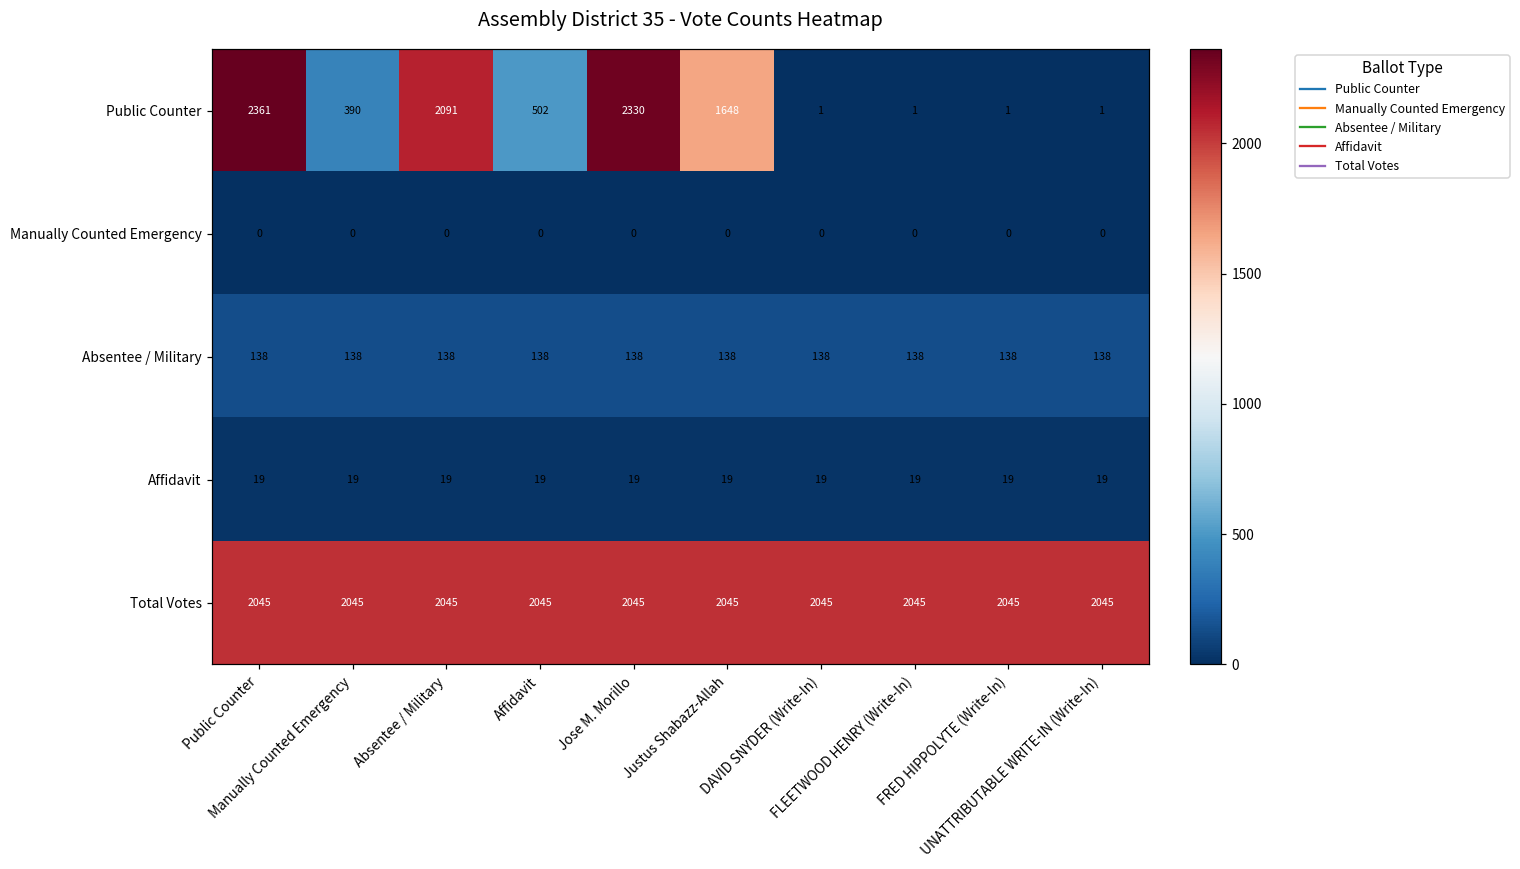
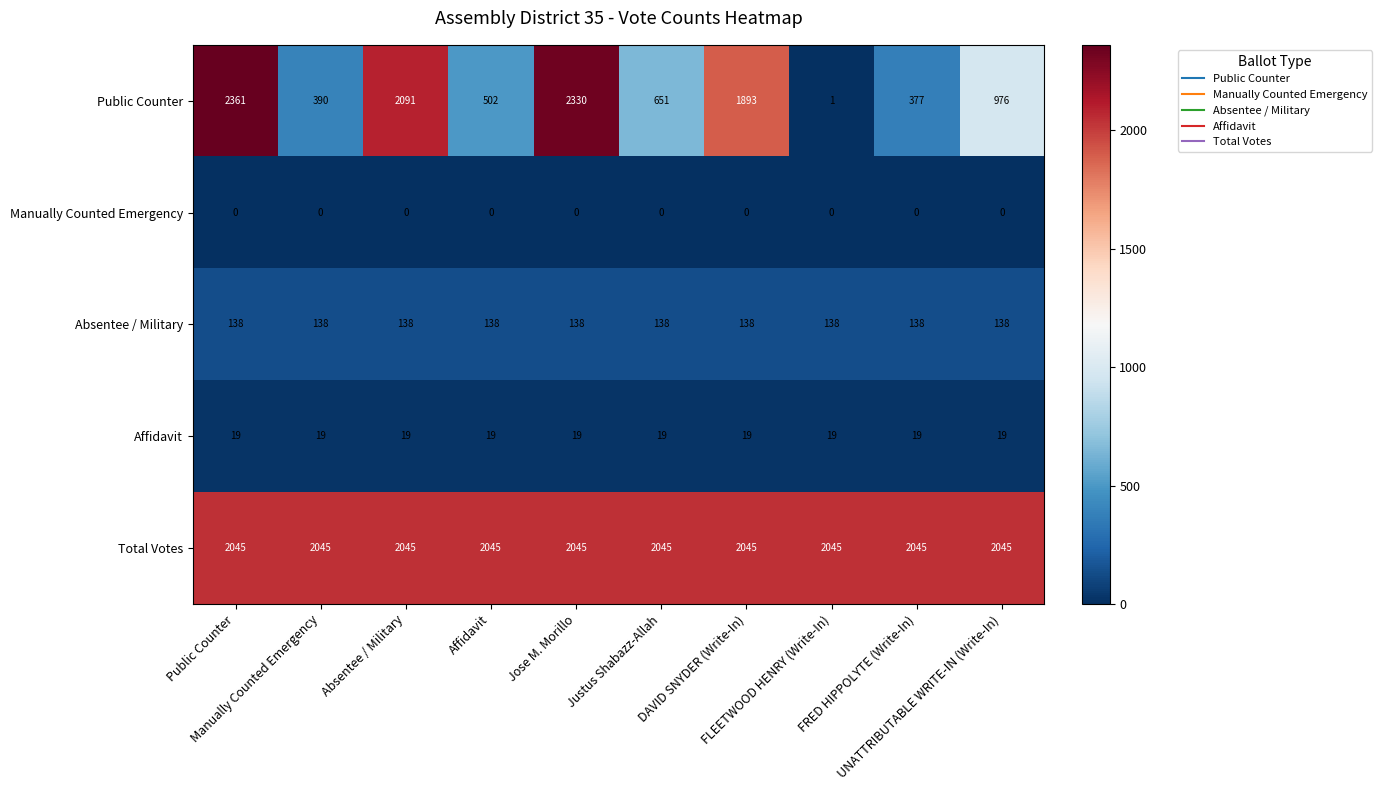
  {
    "Public Counter": {
      "Public Counter": 2361,
      "Manually Counted Emergency": 390,
      "Absentee / Military": 2091,
      "Affidavit": 502,
      "Jose M. Morillo": 2330,
-     "Justus Shabazz-Allah": 1648,
-     "DAVID SNYDER (Write-In)": 1,
+     "Justus Shabazz-Allah": 651,
+     "DAVID SNYDER (Write-In)": 1893,
      "FLEETWOOD HENRY (Write-In)": 1,
-     "FRED HIPPOLYTE (Write-In)": 1,
-     "UNATTRIBUTABLE WRITE-IN (Write-In)": 1
+     "FRED HIPPOLYTE (Write-In)": 377,
+     "UNATTRIBUTABLE WRITE-IN (Write-In)": 976
    },
    "Manually Counted Emergency": {
      "Public Counter": 0,
      "Manually Counted Emergency": 0,
      "Absentee / Military": 0,
      "Affidavit": 0,
      "Jose M. Morillo": 0,
      "Justus Shabazz-Allah": 0,
      "DAVID SNYDER (Write-In)": 0,
      "FLEETWOOD HENRY (Write-In)": 0,
      "FRED HIPPOLYTE (Write-In)": 0,
      "UNATTRIBUTABLE WRITE-IN (Write-In)": 0
    },
    "Absentee / Military": {
      "Public Counter": 138,
      "Manually Counted Emergency": 138,
      "Absentee / Military": 138,
      "Affidavit": 138,
      "Jose M. Morillo": 138,
      "Justus Shabazz-Allah": 138,
      "DAVID SNYDER (Write-In)": 138,
      "FLEETWOOD HENRY (Write-In)": 138,
      "FRED HIPPOLYTE (Write-In)": 138,
      "UNATTRIBUTABLE WRITE-IN (Write-In)": 138
    },
    "Affidavit": {
      "Public Counter": 19,
      "Manually Counted Emergency": 19,
      "Absentee / Military": 19,
      "Affidavit": 19,
      "Jose M. Morillo": 19,
      "Justus Shabazz-Allah": 19,
      "DAVID SNYDER (Write-In)": 19,
      "FLEETWOOD HENRY (Write-In)": 19,
      "FRED HIPPOLYTE (Write-In)": 19,
      "UNATTRIBUTABLE WRITE-IN (Write-In)": 19
    },
    "Total Votes": {
      "Public Counter": 2045,
      "Manually Counted Emergency": 2045,
      "Absentee / Military": 2045,
      "Affidavit": 2045,
      "Jose M. Morillo": 2045,
      "Justus Shabazz-Allah": 2045,
      "DAVID SNYDER (Write-In)": 2045,
      "FLEETWOOD HENRY (Write-In)": 2045,
      "FRED HIPPOLYTE (Write-In)": 2045,
      "UNATTRIBUTABLE WRITE-IN (Write-In)": 2045
    }
  }
